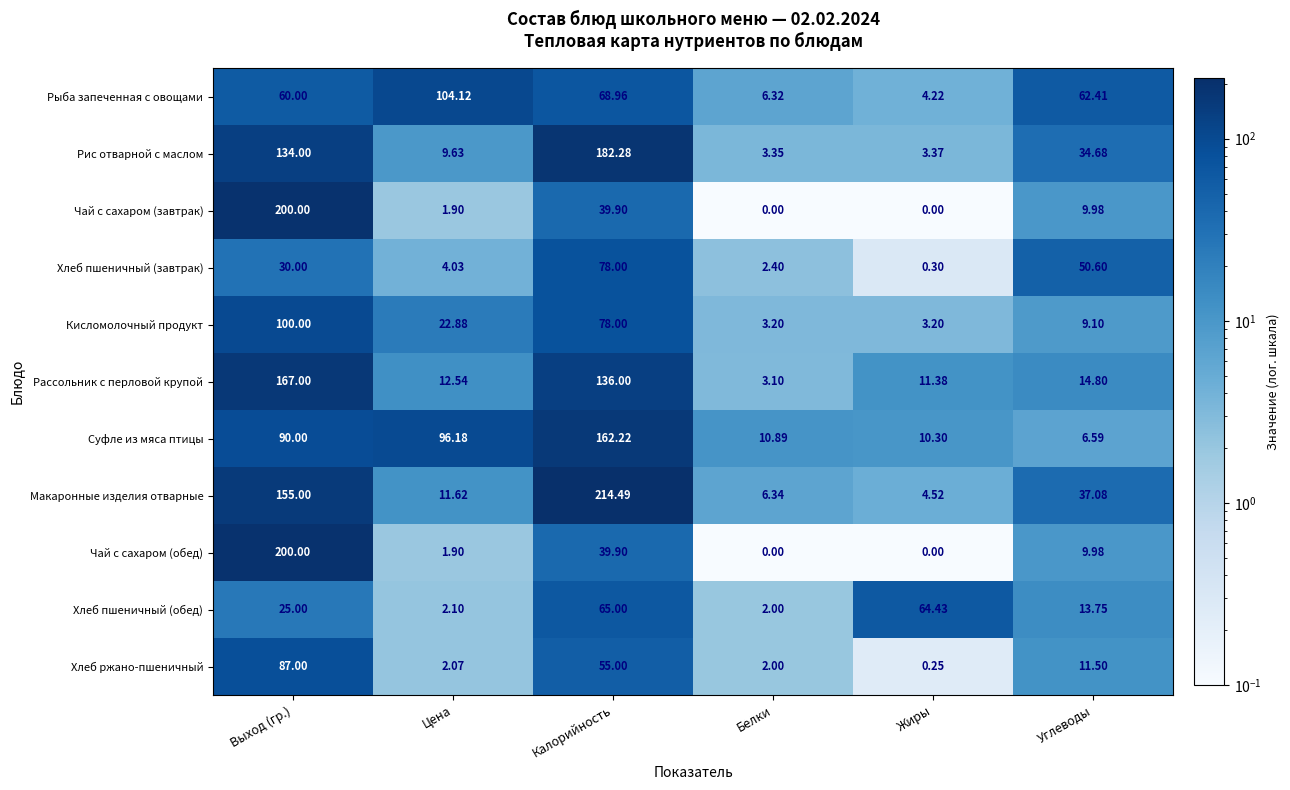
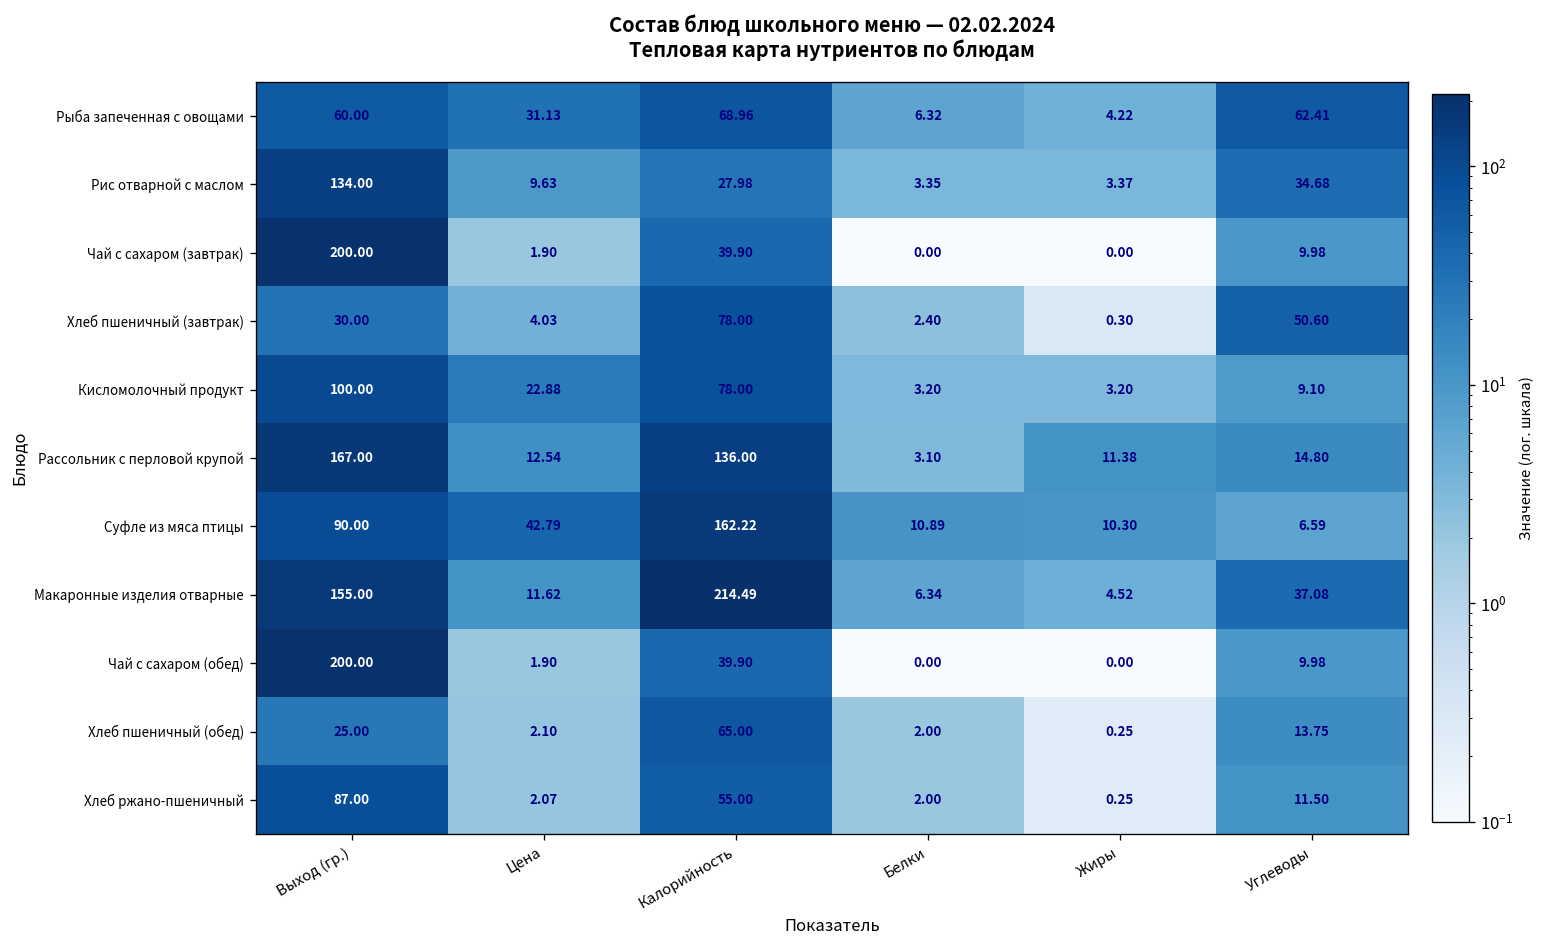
  {
    "Рыба запеченная с овощами": {
      "Выход (гр.)": 60.00,
-     "Цена": 104.12,
+     "Цена": 31.13,
      "Калорийность": 68.96,
      "Белки": 6.32,
      "Жиры": 4.22,
      "Углеводы": 62.41
    },
    "Рис отварной с маслом": {
      "Выход (гр.)": 134.00,
      "Цена": 9.63,
-     "Калорийность": 182.28,
+     "Калорийность": 27.98,
      "Белки": 3.35,
      "Жиры": 3.37,
      "Углеводы": 34.68
    },
    "Чай с сахаром (завтрак)": {
      "Выход (гр.)": 200.00,
      "Цена": 1.90,
      "Калорийность": 39.90,
      "Белки": 0.00,
      "Жиры": 0.00,
      "Углеводы": 9.98
    },
    "Хлеб пшеничный (завтрак)": {
      "Выход (гр.)": 30.00,
      "Цена": 4.03,
      "Калорийность": 78.00,
      "Белки": 2.40,
      "Жиры": 0.30,
      "Углеводы": 50.60
    },
    "Кисломолочный продукт": {
      "Выход (гр.)": 100.00,
      "Цена": 22.88,
      "Калорийность": 78.00,
      "Белки": 3.20,
      "Жиры": 3.20,
      "Углеводы": 9.10
    },
    "Рассольник с перловой крупой": {
      "Выход (гр.)": 167.00,
      "Цена": 12.54,
      "Калорийность": 136.00,
      "Белки": 3.10,
      "Жиры": 11.38,
      "Углеводы": 14.80
    },
    "Суфле из мяса птицы": {
      "Выход (гр.)": 90.00,
-     "Цена": 96.18,
+     "Цена": 42.79,
      "Калорийность": 162.22,
      "Белки": 10.89,
      "Жиры": 10.30,
      "Углеводы": 6.59
    },
    "Макаронные изделия отварные": {
      "Выход (гр.)": 155.00,
      "Цена": 11.62,
      "Калорийность": 214.49,
      "Белки": 6.34,
      "Жиры": 4.52,
      "Углеводы": 37.08
    },
    "Чай с сахаром (обед)": {
      "Выход (гр.)": 200.00,
      "Цена": 1.90,
      "Калорийность": 39.90,
      "Белки": 0.00,
      "Жиры": 0.00,
      "Углеводы": 9.98
    },
    "Хлеб пшеничный (обед)": {
      "Выход (гр.)": 25.00,
      "Цена": 2.10,
      "Калорийность": 65.00,
      "Белки": 2.00,
-     "Жиры": 64.43,
+     "Жиры": 0.25,
      "Углеводы": 13.75
    },
    "Хлеб ржано-пшеничный": {
      "Выход (гр.)": 87.00,
      "Цена": 2.07,
      "Калорийность": 55.00,
      "Белки": 2.00,
      "Жиры": 0.25,
      "Углеводы": 11.50
    }
  }
